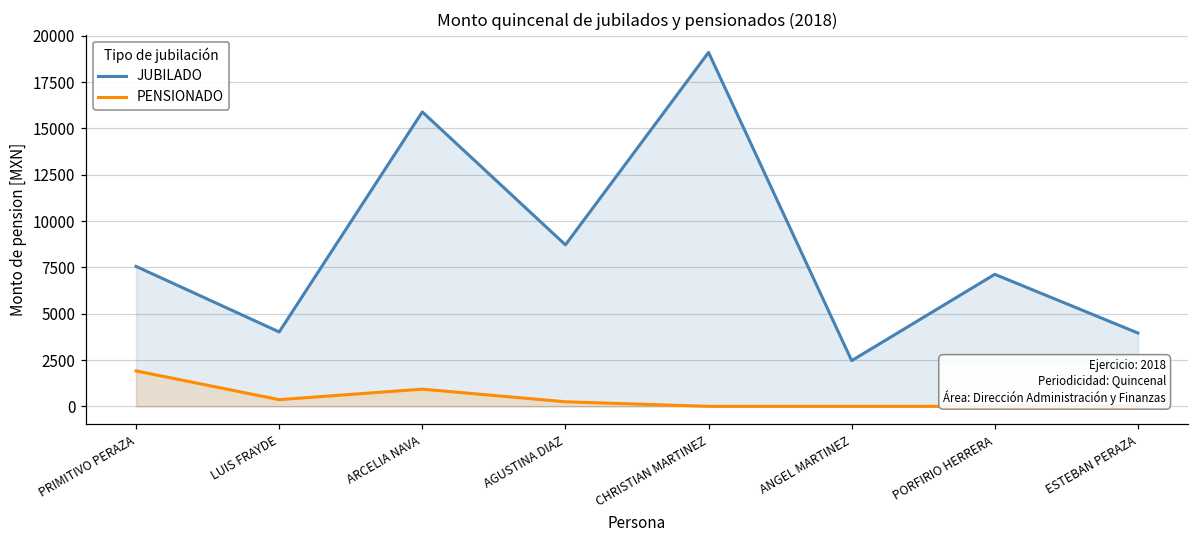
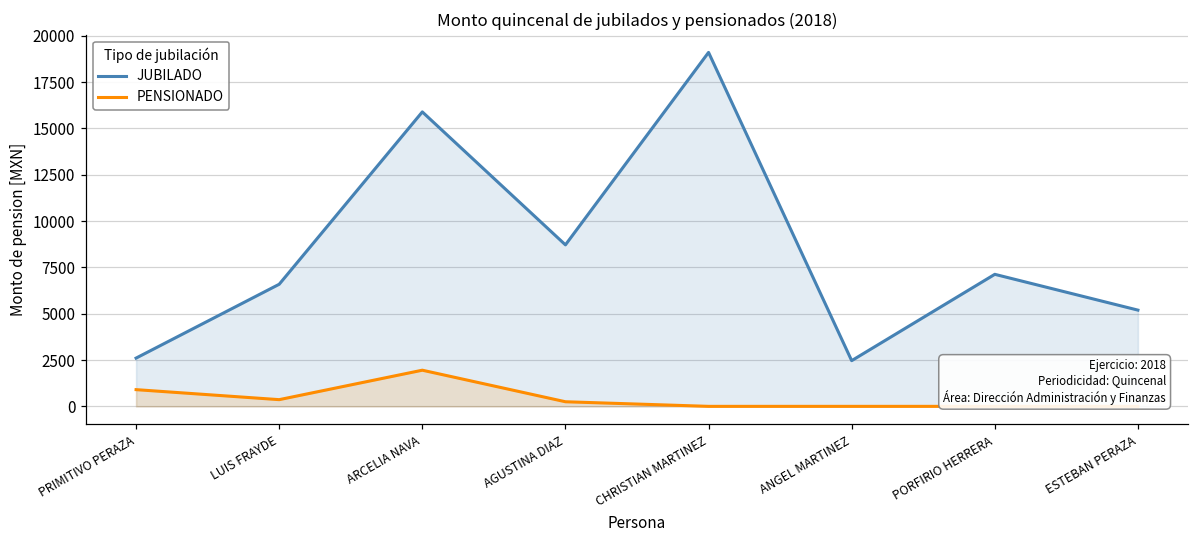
  {
    "JUBILADO": {
-     "PRIMITIVO PERAZA": 7600,
-     "LUIS FRAYDE": 4000,
+     "PRIMITIVO PERAZA": 2600,
+     "LUIS FRAYDE": 6600,
      "ARCELIA NAVA": 15900,
      "AGUSTINA DIAZ": 8700,
      "CHRISTIAN MARTINEZ": 19100,
      "ANGEL MARTINEZ": 2500,
      "PORFIRIO HERRERA": 7100,
-     "ESTEBAN PERAZA": 4000
+     "ESTEBAN PERAZA": 5200
    },
    "PENSIONADO": {
-     "PRIMITIVO PERAZA": 1900,
+     "PRIMITIVO PERAZA": 900,
      "LUIS FRAYDE": 400,
-     "ARCELIA NAVA": 900,
+     "ARCELIA NAVA": 2000,
      "AGUSTINA DIAZ": 200,
      "CHRISTIAN MARTINEZ": 0,
      "ANGEL MARTINEZ": 0
    }
  }
